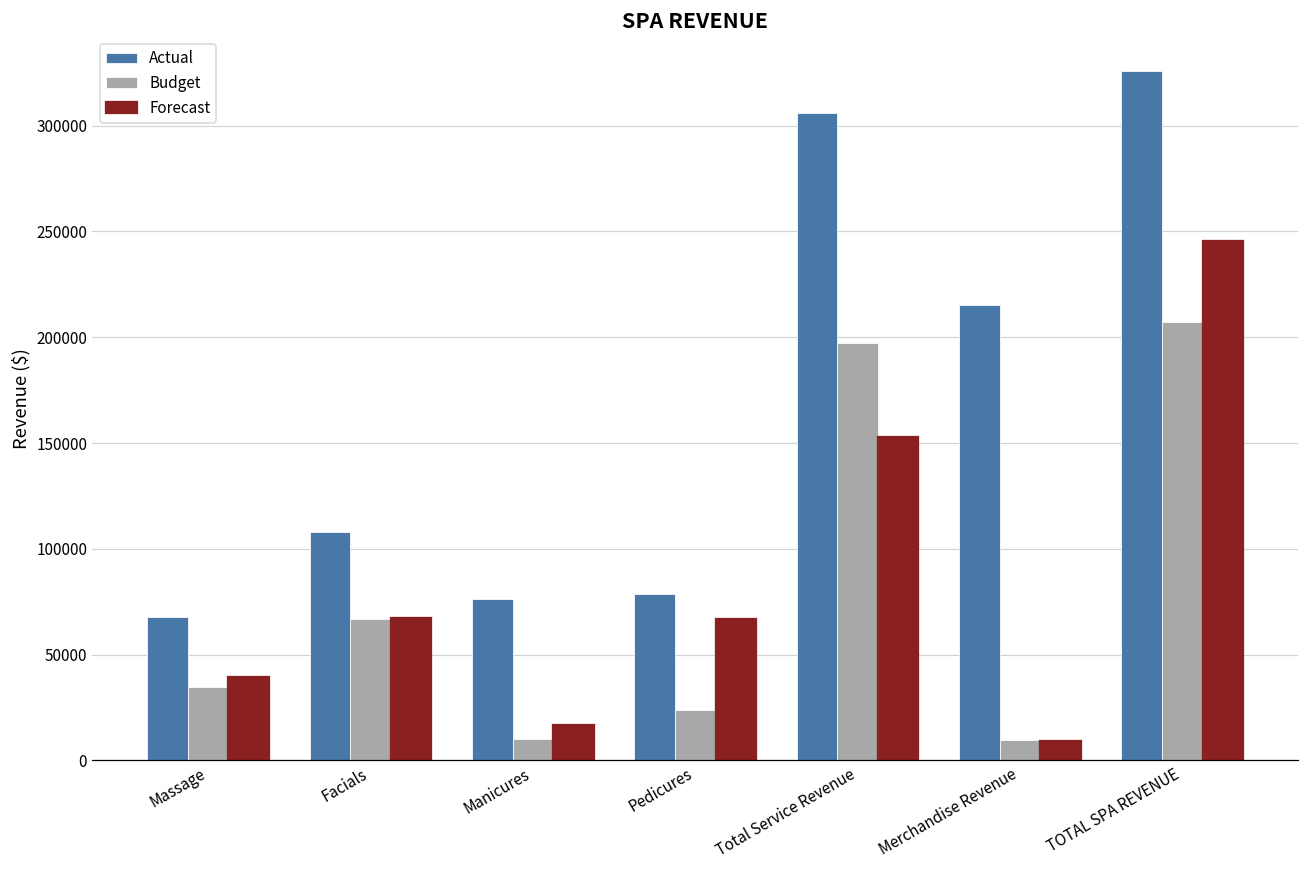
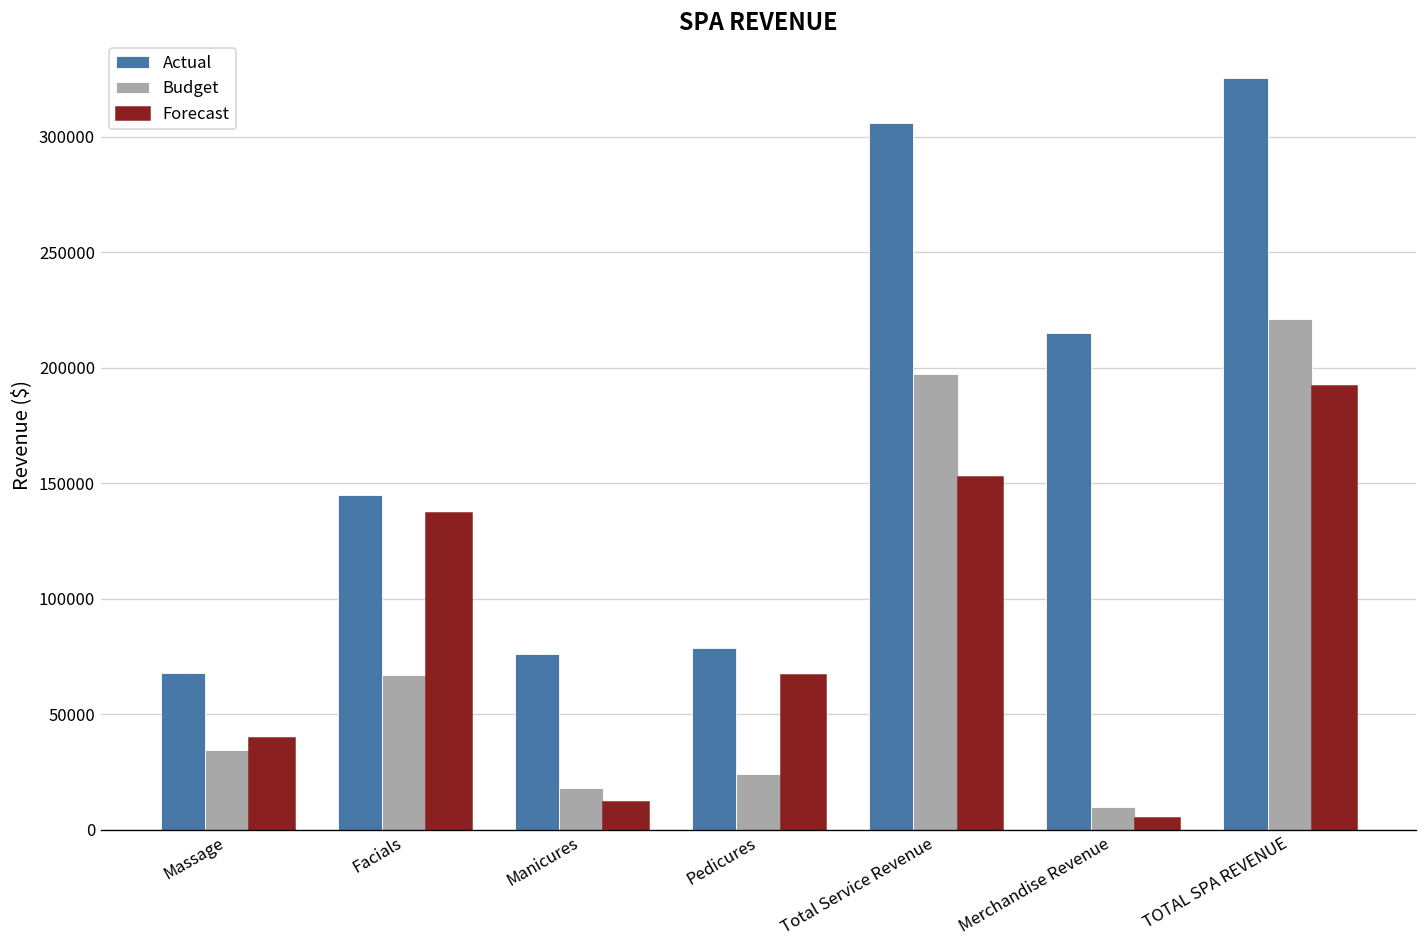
  {
    "Actual": {
      "Massage": 68000,
-     "Facials": 108000,
+     "Facials": 145000,
      "Manicures": 76000,
      "Pedicures": 79000,
      "Total Service Revenue": 306000,
      "Merchandise Revenue": 215000,
      "TOTAL SPA REVENUE": 326000
    },
    "Budget": {
      "Massage": 35000,
      "Facials": 67000,
-     "Manicures": 10000,
+     "Manicures": 18000,
      "Pedicures": 24000,
      "Total Service Revenue": 197000,
      "Merchandise Revenue": 10000,
-     "TOTAL SPA REVENUE": 207000
+     "TOTAL SPA REVENUE": 221000
    },
    "Forecast": {
      "Massage": 40000,
-     "Facials": 67000,
-     "Manicures": 17000,
+     "Facials": 137000,
+     "Manicures": 12000,
      "Pedicures": 67000,
      "Total Service Revenue": 153000,
-     "Merchandise Revenue": 9000,
-     "TOTAL SPA REVENUE": 246000
+     "Merchandise Revenue": 5000,
+     "TOTAL SPA REVENUE": 192000
    }
  }
